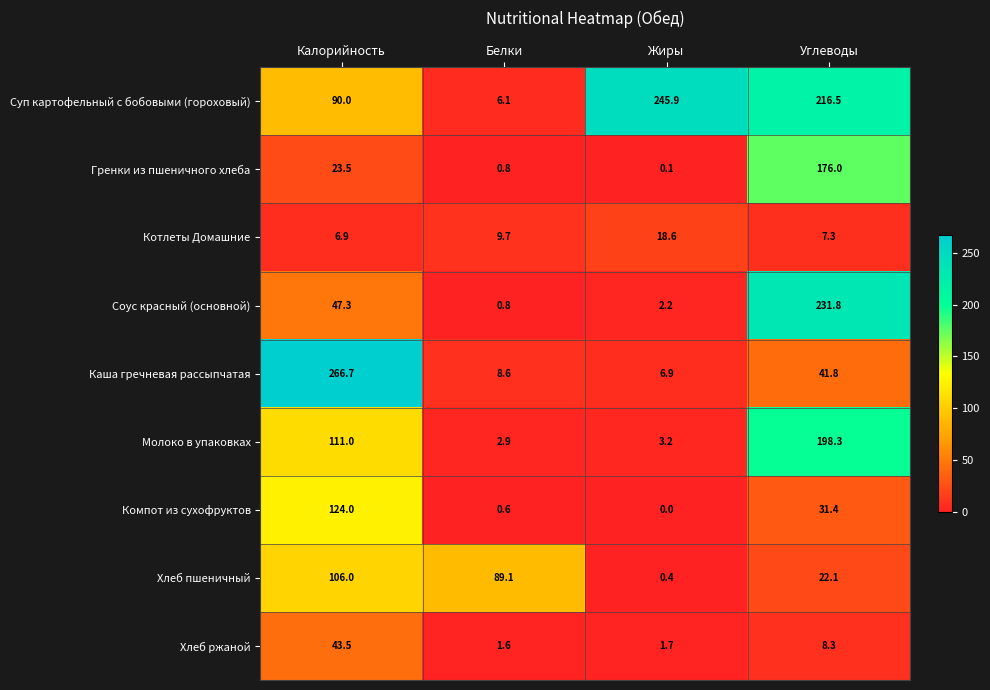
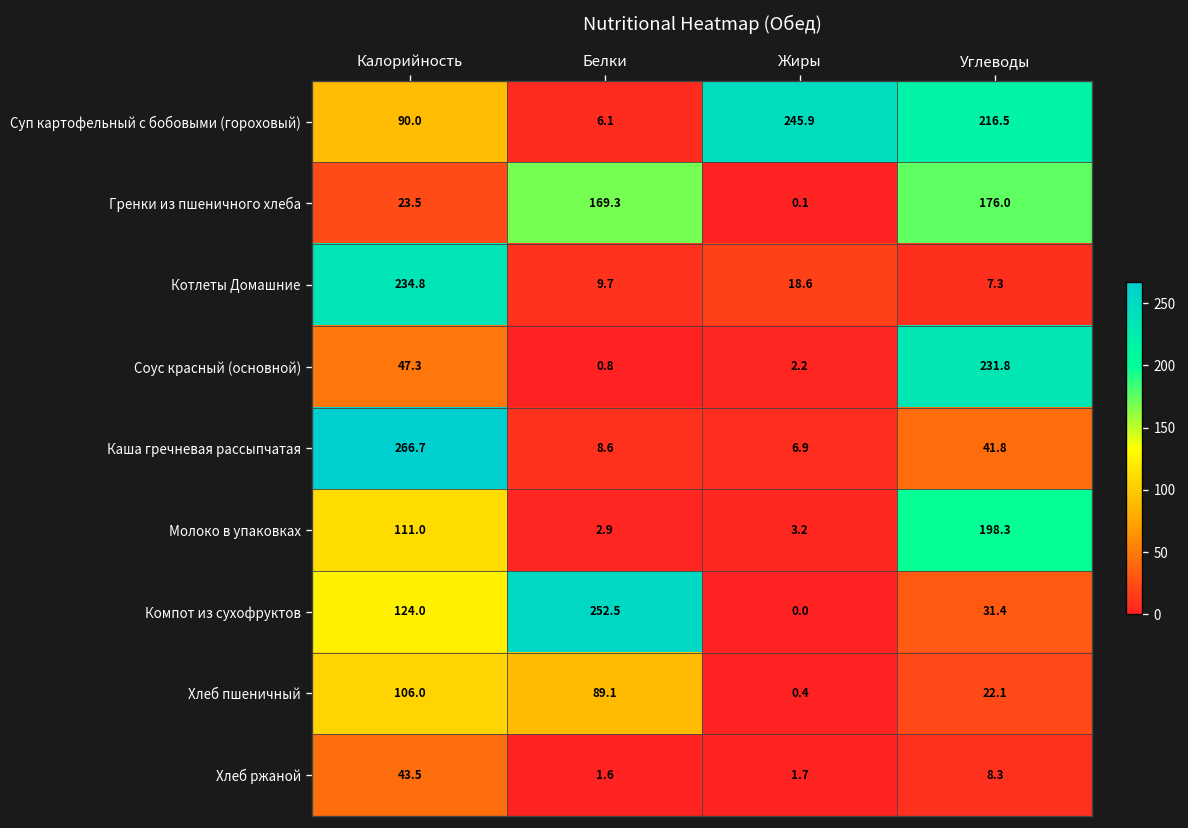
  {
    "Суп картофельный с бобовыми (гороховый)": {
      "Калорийность": 90.0,
      "Белки": 6.1,
      "Жиры": 245.9,
      "Углеводы": 216.5
    },
    "Гренки из пшеничного хлеба": {
      "Калорийность": 23.5,
-     "Белки": 0.8,
+     "Белки": 169.3,
      "Жиры": 0.1,
      "Углеводы": 176.0
    },
    "Котлеты Домашние": {
-     "Калорийность": 6.9,
+     "Калорийность": 234.8,
      "Белки": 9.7,
      "Жиры": 18.6,
      "Углеводы": 7.3
    },
    "Соус красный (основной)": {
      "Калорийность": 47.3,
      "Белки": 0.8,
      "Жиры": 2.2,
      "Углеводы": 231.8
    },
    "Каша гречневая рассыпчатая": {
      "Калорийность": 266.7,
      "Белки": 8.6,
      "Жиры": 6.9,
      "Углеводы": 41.8
    },
    "Молоко в упаковках": {
      "Калорийность": 111.0,
      "Белки": 2.9,
      "Жиры": 3.2,
      "Углеводы": 198.3
    },
    "Компот из сухофруктов": {
      "Калорийность": 124.0,
-     "Белки": 0.6,
+     "Белки": 252.5,
      "Жиры": 0.0,
      "Углеводы": 31.4
    },
    "Хлеб пшеничный": {
      "Калорийность": 106.0,
      "Белки": 89.1,
      "Жиры": 0.4,
      "Углеводы": 22.1
    },
    "Хлеб ржаной": {
      "Калорийность": 43.5,
      "Белки": 1.6,
      "Жиры": 1.7,
      "Углеводы": 8.3
    }
  }
